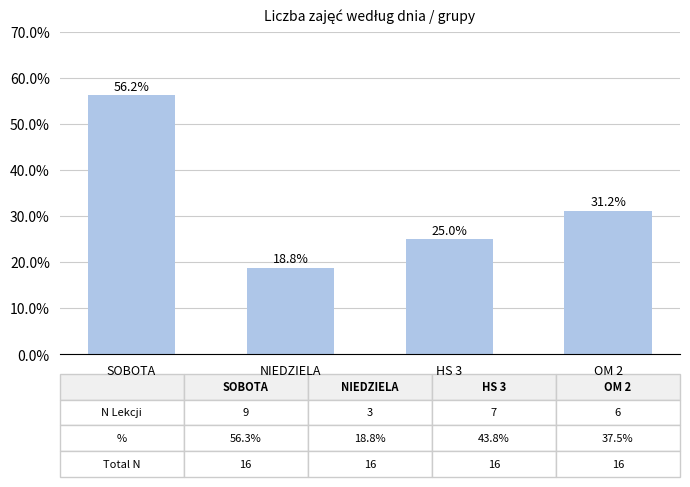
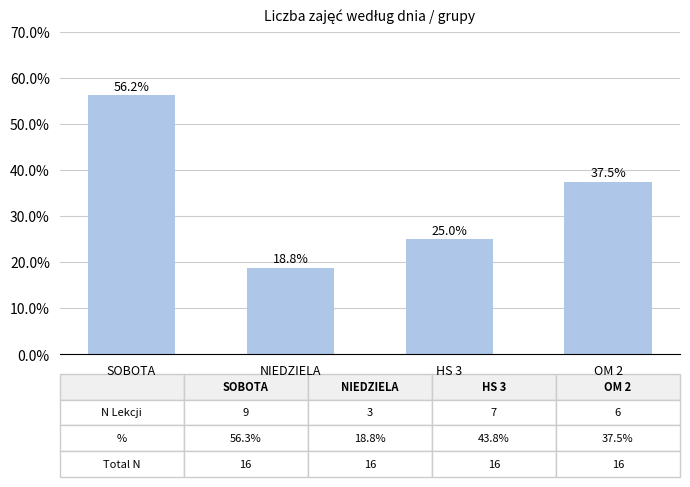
  {
    "SOBOTA": "56.2%",
    "NIEDZIELA": "18.8%",
    "HS 3": "25.0%",
-   "OM 2": "31.2%"
+   "OM 2": "37.5%"
  }
